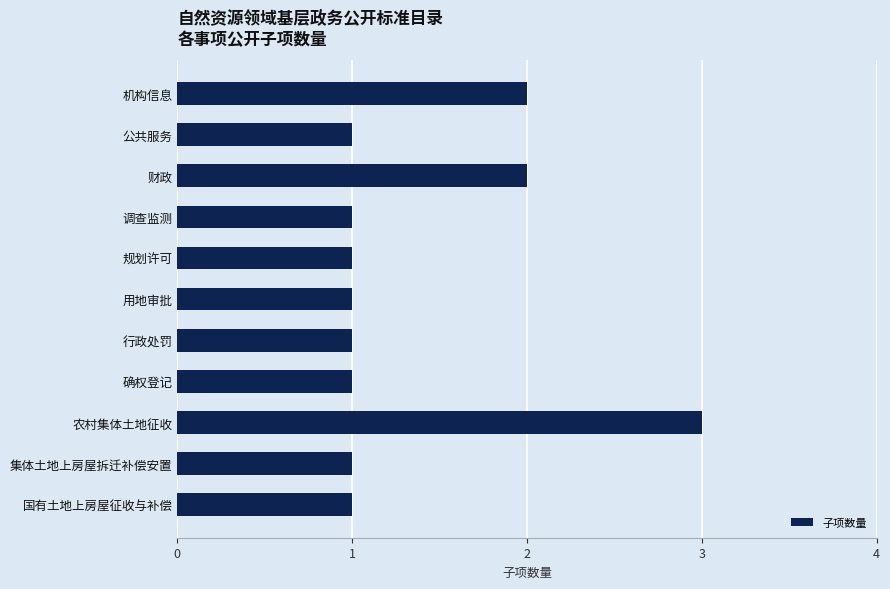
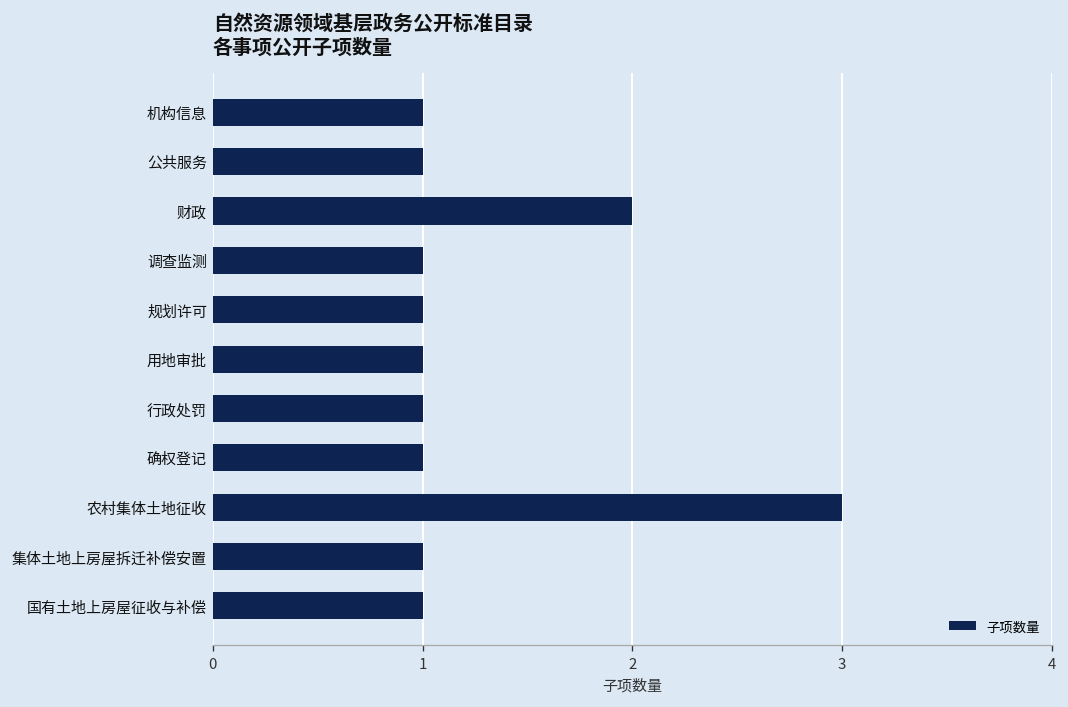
  {
-   "机构信息": 2,
+   "机构信息": 1,
    "公共服务": 1,
    "财政": 2,
    "调查监测": 1,
    "规划许可": 1,
    "用地审批": 1,
    "行政处罚": 1,
    "确权登记": 1,
    "农村集体土地征收": 3,
    "集体土地上房屋拆迁补偿安置": 1,
    "国有土地上房屋征收与补偿": 1
  }
